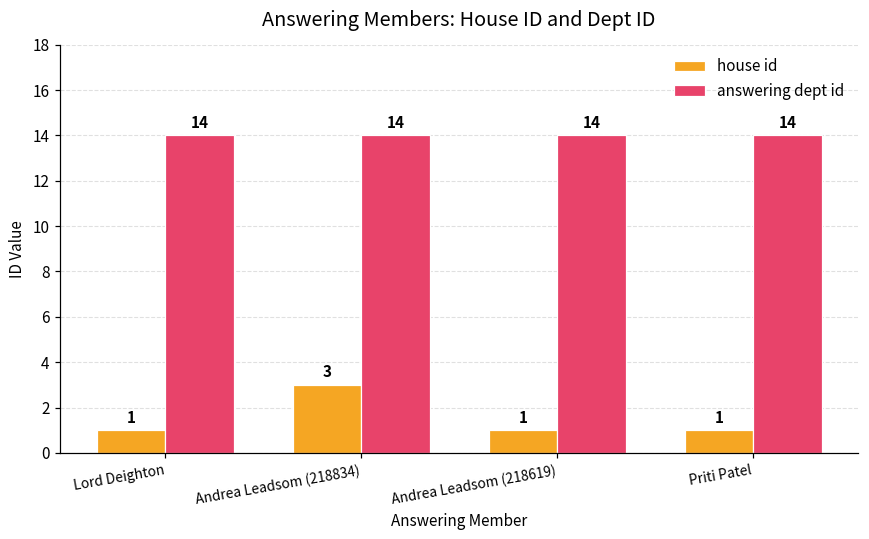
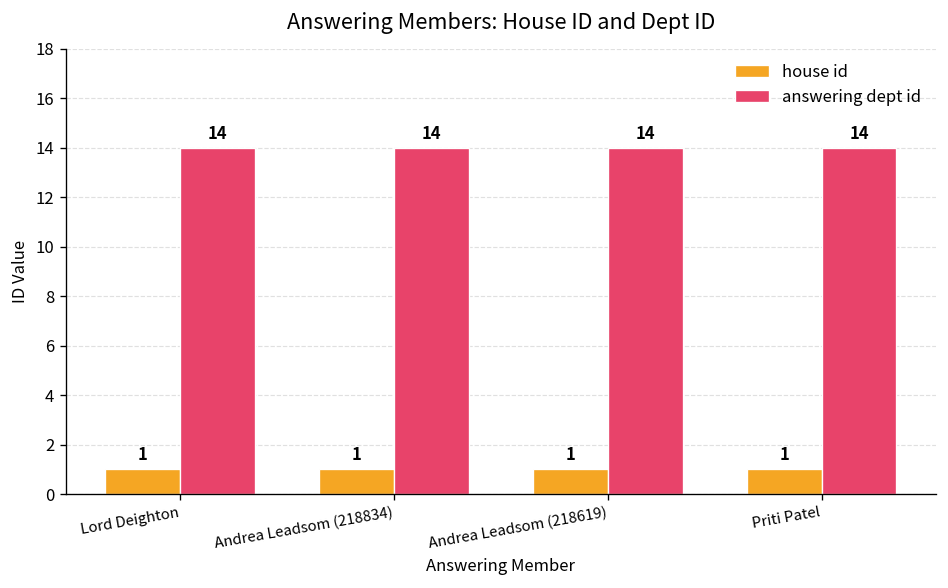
  {
    "house id": {
      "Lord Deighton": 1,
-     "Andrea Leadsom (218834)": 3,
+     "Andrea Leadsom (218834)": 1,
      "Andrea Leadsom (218619)": 1,
      "Priti Patel": 1
    },
    "answering dept id": {
      "Lord Deighton": 14,
      "Andrea Leadsom (218834)": 14,
      "Andrea Leadsom (218619)": 14,
      "Priti Patel": 14
    }
  }
